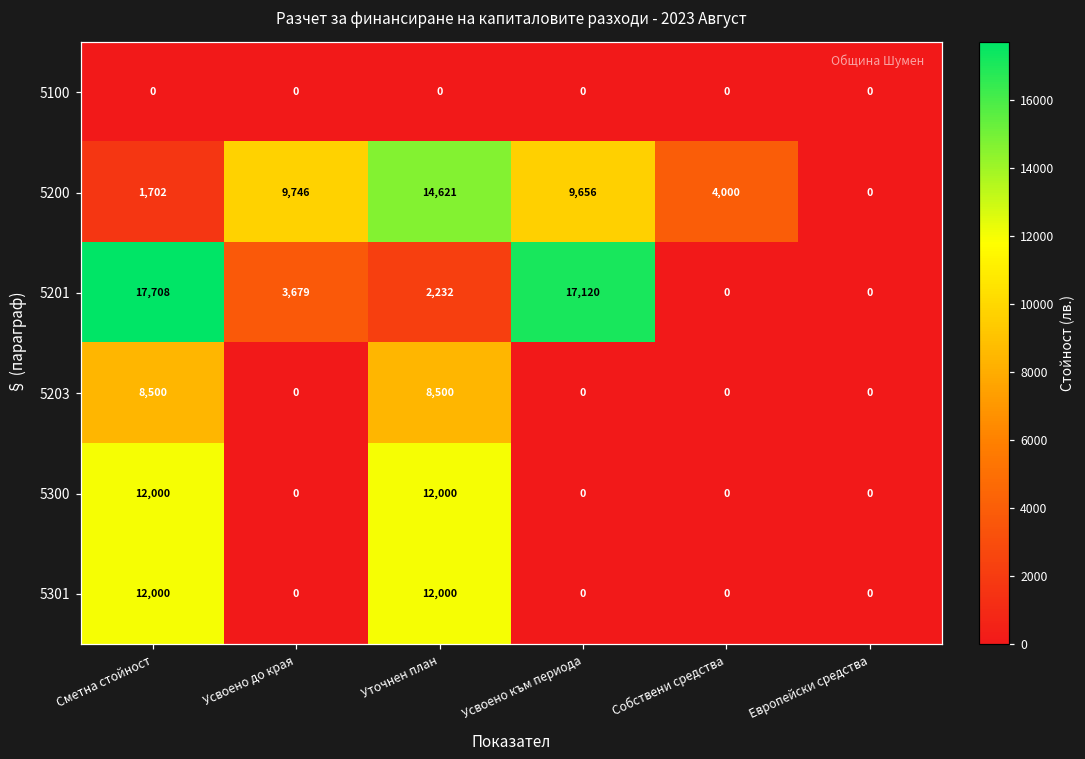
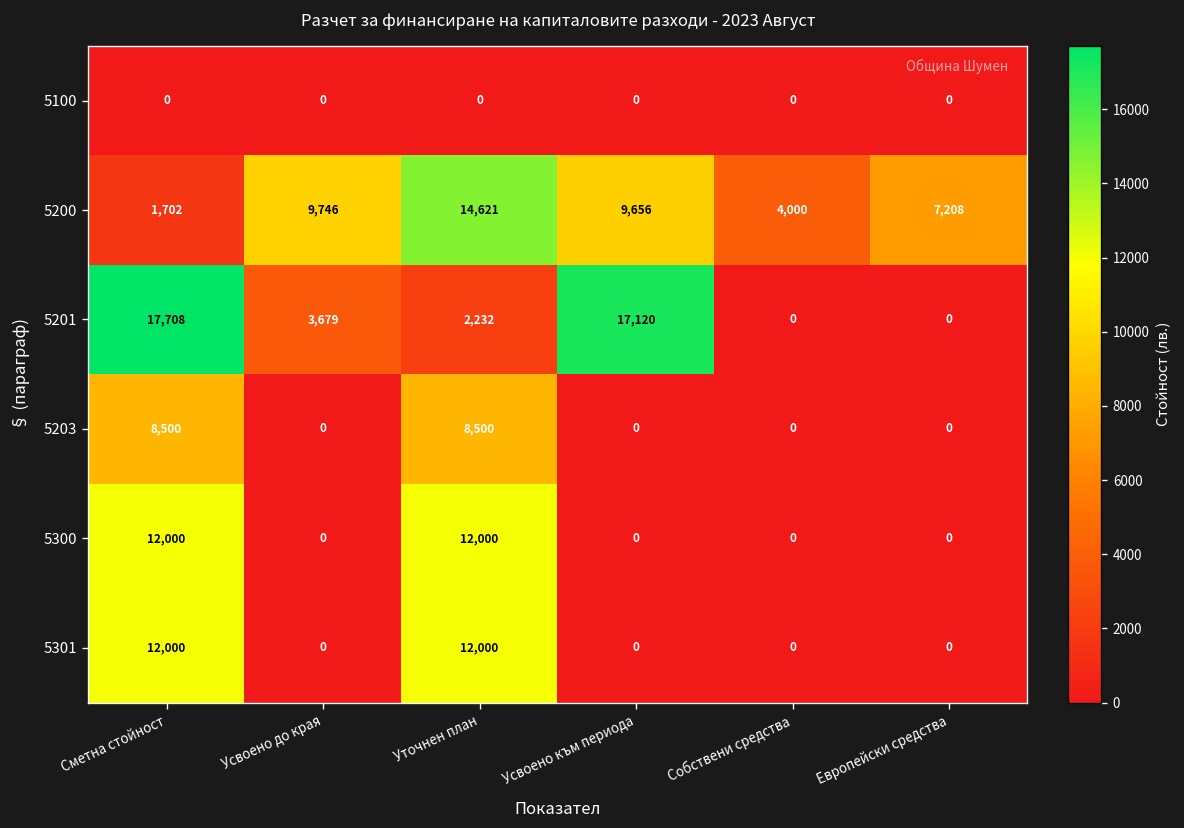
  {
    "5100": {
      "Сметна стойност": "0",
      "Усвоено до края": "0",
      "Уточнен план": "0",
      "Усвоено към периода": "0",
      "Собствени средства": "0"
    },
    "5200": {
      "Сметна стойност": "1,702",
      "Усвоено до края": "9,746",
      "Уточнен план": "14,621",
      "Усвоено към периода": "9,656",
      "Собствени средства": "4,000",
-     "Европейски средства": "0"
+     "Европейски средства": "7,208"
    },
    "5201": {
      "Сметна стойност": "17,708",
      "Усвоено до края": "3,679",
      "Уточнен план": "2,232",
      "Усвоено към периода": "17,120",
      "Собствени средства": "0",
      "Европейски средства": "0"
    },
    "5203": {
      "Сметна стойност": "8,500",
      "Усвоено до края": "0",
      "Уточнен план": "8,500",
      "Усвоено към периода": "0",
      "Собствени средства": "0",
      "Европейски средства": "0"
    },
    "5300": {
      "Сметна стойност": "12,000",
      "Усвоено до края": "0",
      "Уточнен план": "12,000",
      "Усвоено към периода": "0",
      "Собствени средства": "0",
      "Европейски средства": "0"
    },
    "5301": {
      "Сметна стойност": "12,000",
      "Усвоено до края": "0",
      "Уточнен план": "12,000",
      "Усвоено към периода": "0",
      "Собствени средства": "0",
      "Европейски средства": "0"
    }
  }
